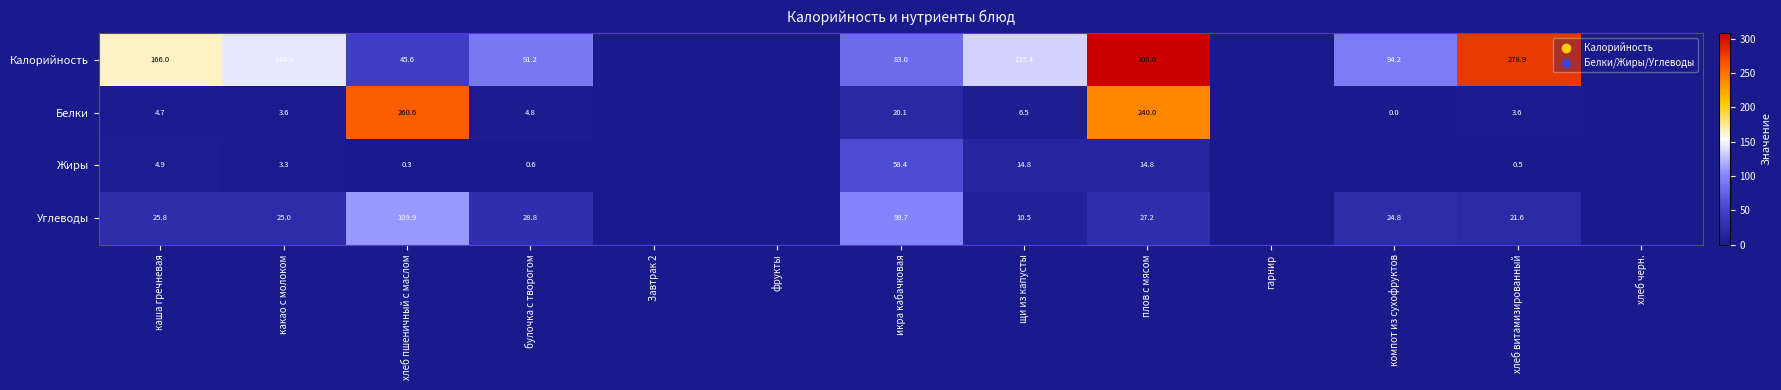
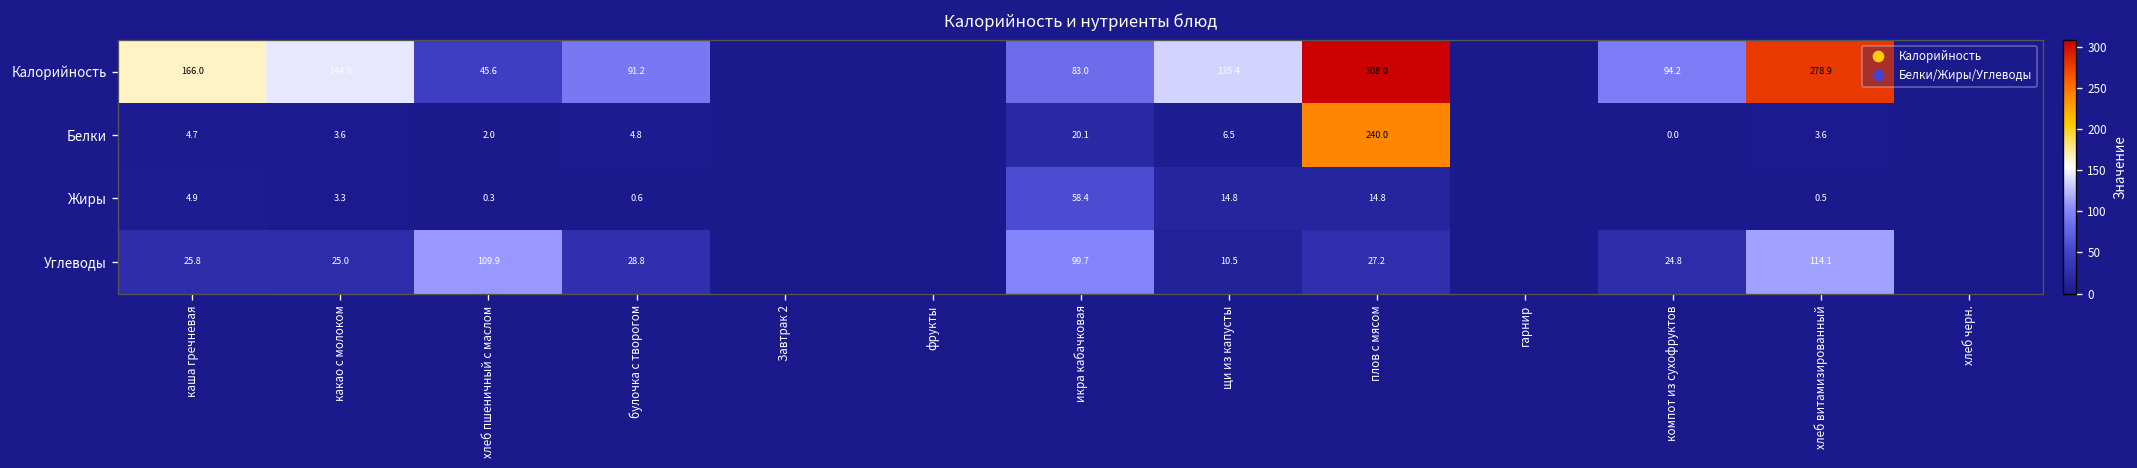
  {
    "Калорийность": {
      "каша гречневая": 166.0,
      "хлеб пшеничный с маслом": 45.6,
      "булочка с творогом": 91.2,
      "икра кабачковая": 83.0,
      "плов с мясом": 308.0,
      "компот из сухофруктов": 94.2,
      "хлеб витамизированный": 278.9
    },
    "Белки": {
      "каша гречневая": 4.7,
      "какао с молоком": 3.6,
-     "хлеб пшеничный с маслом": 260.6,
+     "хлеб пшеничный с маслом": 2.0,
      "булочка с творогом": 4.8,
      "икра кабачковая": 20.1,
      "щи из капусты": 6.5,
      "плов с мясом": 240.0,
      "компот из сухофруктов": 0.0,
      "хлеб витамизированный": 3.6
    },
    "Жиры": {
      "каша гречневая": 4.9,
      "какао с молоком": 3.3,
      "хлеб пшеничный с маслом": 0.3,
      "булочка с творогом": 0.6,
      "икра кабачковая": 58.4,
      "щи из капусты": 14.8,
      "плов с мясом": 14.8,
      "хлеб витамизированный": 0.5
    },
    "Углеводы": {
      "каша гречневая": 25.8,
      "какао с молоком": 25.0,
      "хлеб пшеничный с маслом": 109.9,
      "булочка с творогом": 28.8,
      "икра кабачковая": 99.7,
      "щи из капусты": 10.5,
      "плов с мясом": 27.2,
      "компот из сухофруктов": 24.8,
-     "хлеб витамизированный": 21.6
+     "хлеб витамизированный": 114.1
    }
  }
